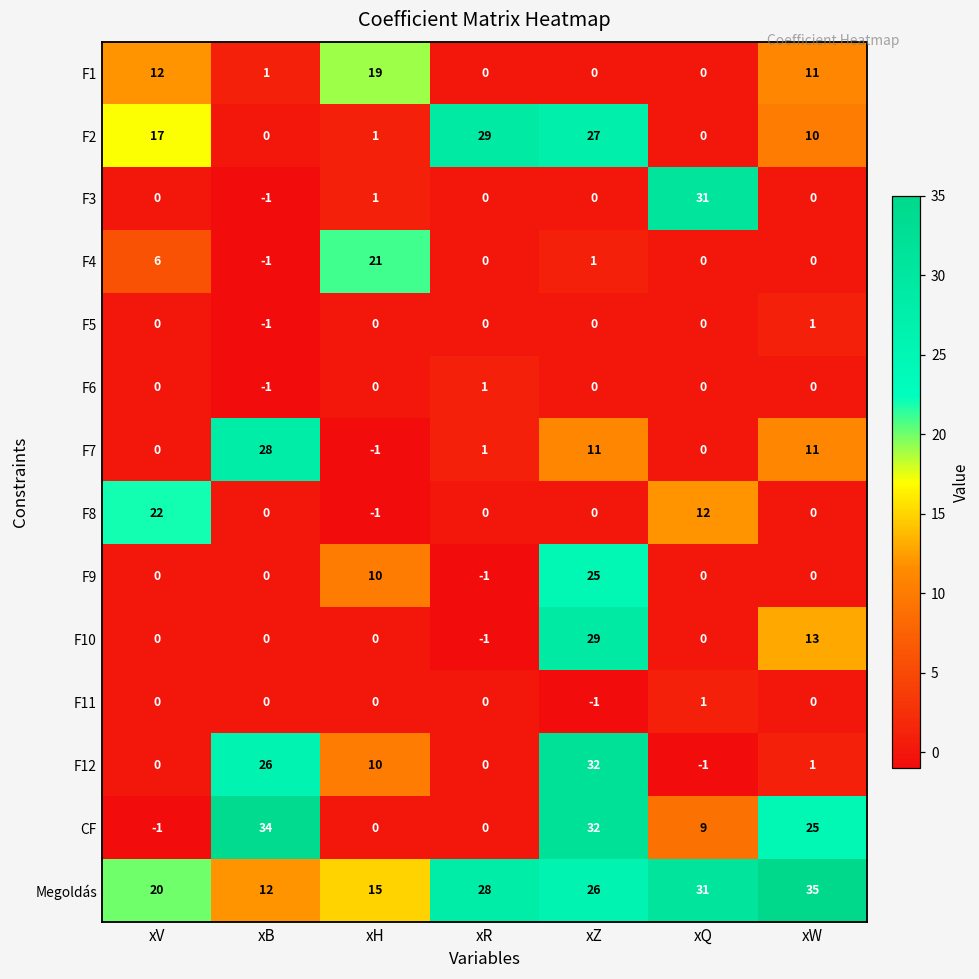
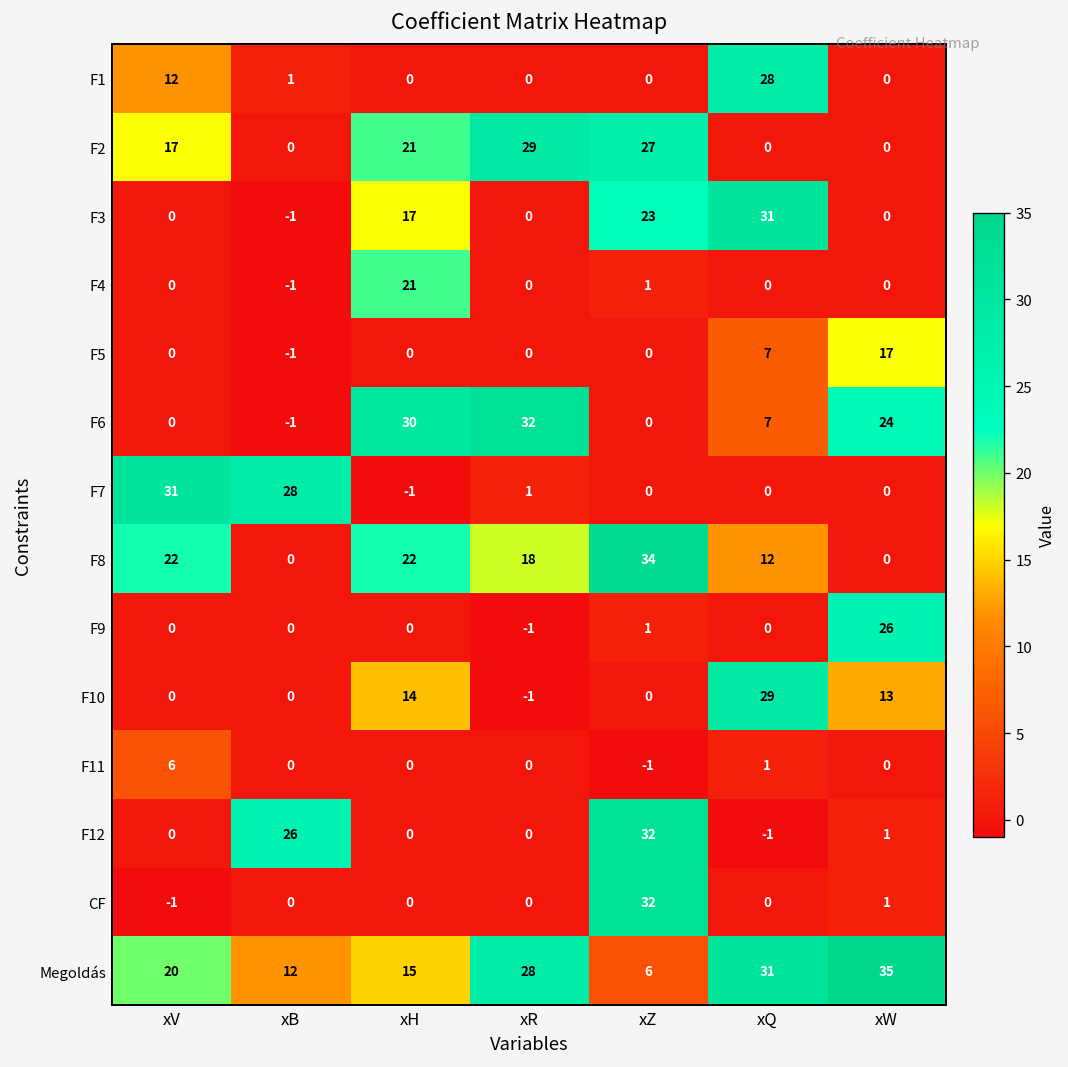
  {
    "F1": {
      "xV": 12,
      "xB": 1,
-     "xH": 19,
+     "xH": 0,
      "xR": 0,
      "xZ": 0,
-     "xQ": 0,
-     "xW": 11
+     "xQ": 28,
+     "xW": 0
    },
    "F2": {
      "xV": 17,
      "xB": 0,
-     "xH": 1,
+     "xH": 21,
      "xR": 29,
      "xZ": 27,
      "xQ": 0,
-     "xW": 10
+     "xW": 0
    },
    "F3": {
      "xV": 0,
      "xB": -1,
-     "xH": 1,
+     "xH": 17,
      "xR": 0,
-     "xZ": 0,
+     "xZ": 23,
      "xQ": 31,
      "xW": 0
    },
    "F4": {
-     "xV": 6,
+     "xV": 0,
      "xB": -1,
      "xH": 21,
      "xR": 0,
      "xZ": 1,
      "xQ": 0,
      "xW": 0
    },
    "F5": {
      "xV": 0,
      "xB": -1,
      "xH": 0,
      "xR": 0,
      "xZ": 0,
-     "xQ": 0,
-     "xW": 1
+     "xQ": 7,
+     "xW": 17
    },
    "F6": {
      "xV": 0,
      "xB": -1,
-     "xH": 0,
-     "xR": 1,
+     "xH": 30,
+     "xR": 32,
      "xZ": 0,
-     "xQ": 0,
-     "xW": 0
+     "xQ": 7,
+     "xW": 24
    },
    "F7": {
-     "xV": 0,
+     "xV": 31,
      "xB": 28,
      "xH": -1,
      "xR": 1,
-     "xZ": 11,
+     "xZ": 0,
      "xQ": 0,
-     "xW": 11
+     "xW": 0
    },
    "F8": {
      "xV": 22,
      "xB": 0,
-     "xH": -1,
-     "xR": 0,
-     "xZ": 0,
+     "xH": 22,
+     "xR": 18,
+     "xZ": 34,
      "xQ": 12,
      "xW": 0
    },
    "F9": {
      "xV": 0,
      "xB": 0,
-     "xH": 10,
+     "xH": 0,
      "xR": -1,
-     "xZ": 25,
+     "xZ": 1,
      "xQ": 0,
-     "xW": 0
+     "xW": 26
    },
    "F10": {
      "xV": 0,
      "xB": 0,
-     "xH": 0,
+     "xH": 14,
      "xR": -1,
-     "xZ": 29,
-     "xQ": 0,
+     "xZ": 0,
+     "xQ": 29,
      "xW": 13
    },
    "F11": {
-     "xV": 0,
+     "xV": 6,
      "xB": 0,
      "xH": 0,
      "xR": 0,
      "xZ": -1,
      "xQ": 1,
      "xW": 0
    },
    "F12": {
      "xV": 0,
      "xB": 26,
-     "xH": 10,
+     "xH": 0,
      "xR": 0,
      "xZ": 32,
      "xQ": -1,
      "xW": 1
    },
    "CF": {
      "xV": -1,
-     "xB": 34,
+     "xB": 0,
      "xH": 0,
      "xR": 0,
      "xZ": 32,
-     "xQ": 9,
-     "xW": 25
+     "xQ": 0,
+     "xW": 1
    },
    "Megoldás": {
      "xV": 20,
      "xB": 12,
      "xH": 15,
      "xR": 28,
-     "xZ": 26,
+     "xZ": 6,
      "xQ": 31,
      "xW": 35
    }
  }
